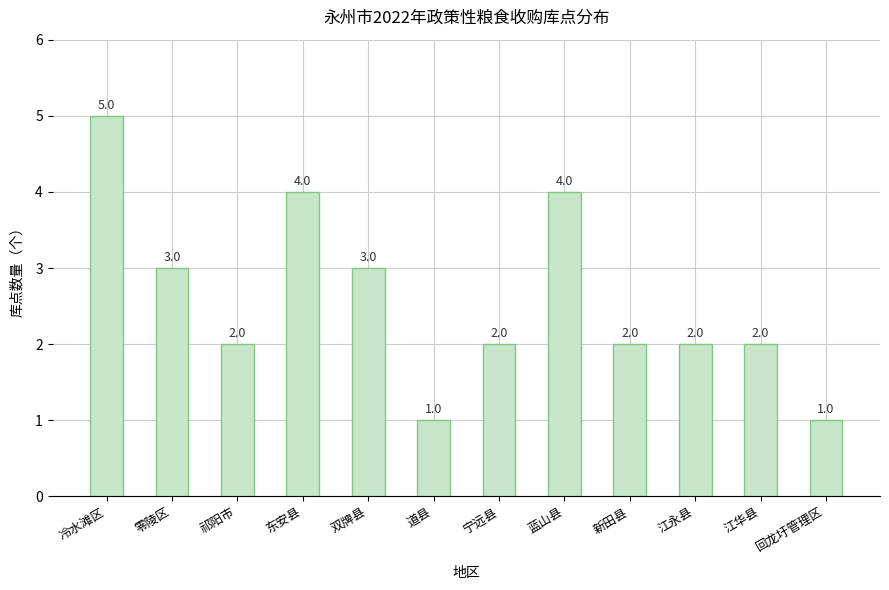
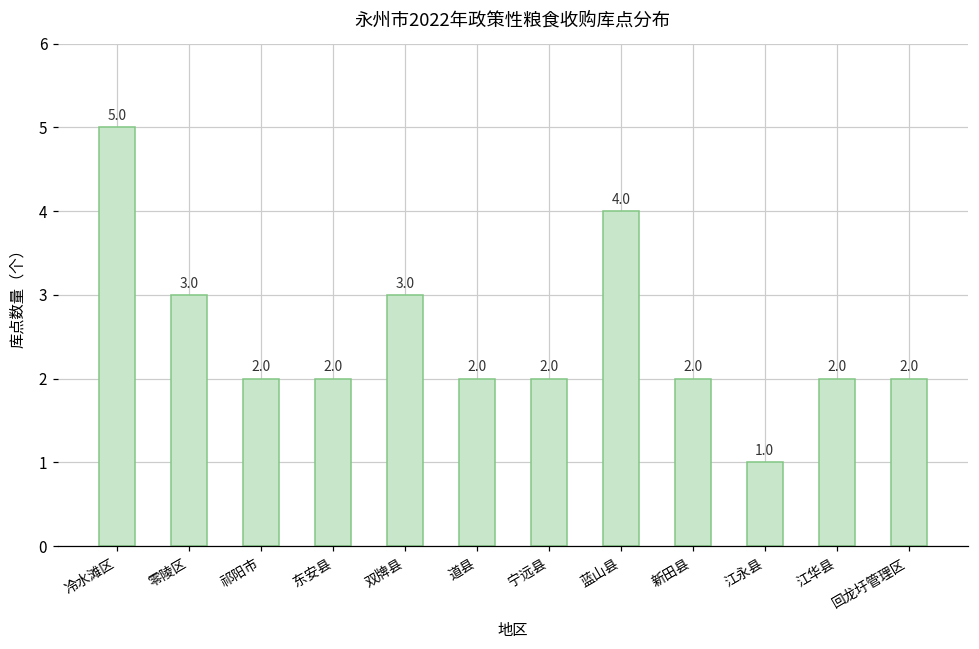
  {
    "冷水滩区": 5.0,
    "零陵区": 3.0,
    "祁阳市": 2.0,
-   "东安县": 4.0,
+   "东安县": 2.0,
    "双牌县": 3.0,
-   "道县": 1.0,
+   "道县": 2.0,
    "宁远县": 2.0,
    "蓝山县": 4.0,
    "新田县": 2.0,
-   "江永县": 2.0,
+   "江永县": 1.0,
    "江华县": 2.0,
-   "回龙圩管理区": 1.0
+   "回龙圩管理区": 2.0
  }
